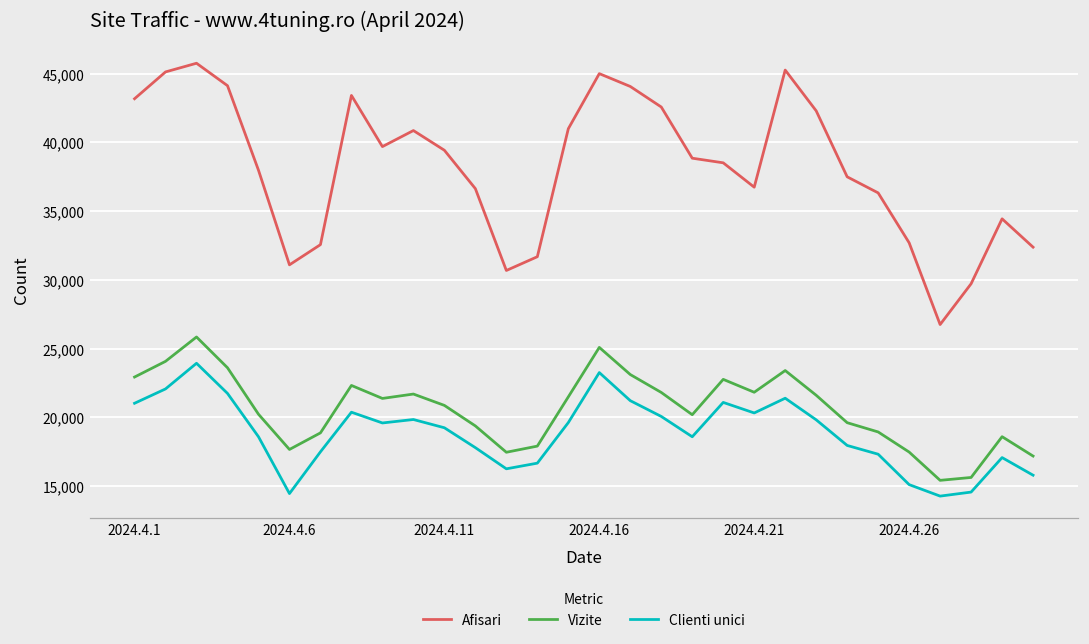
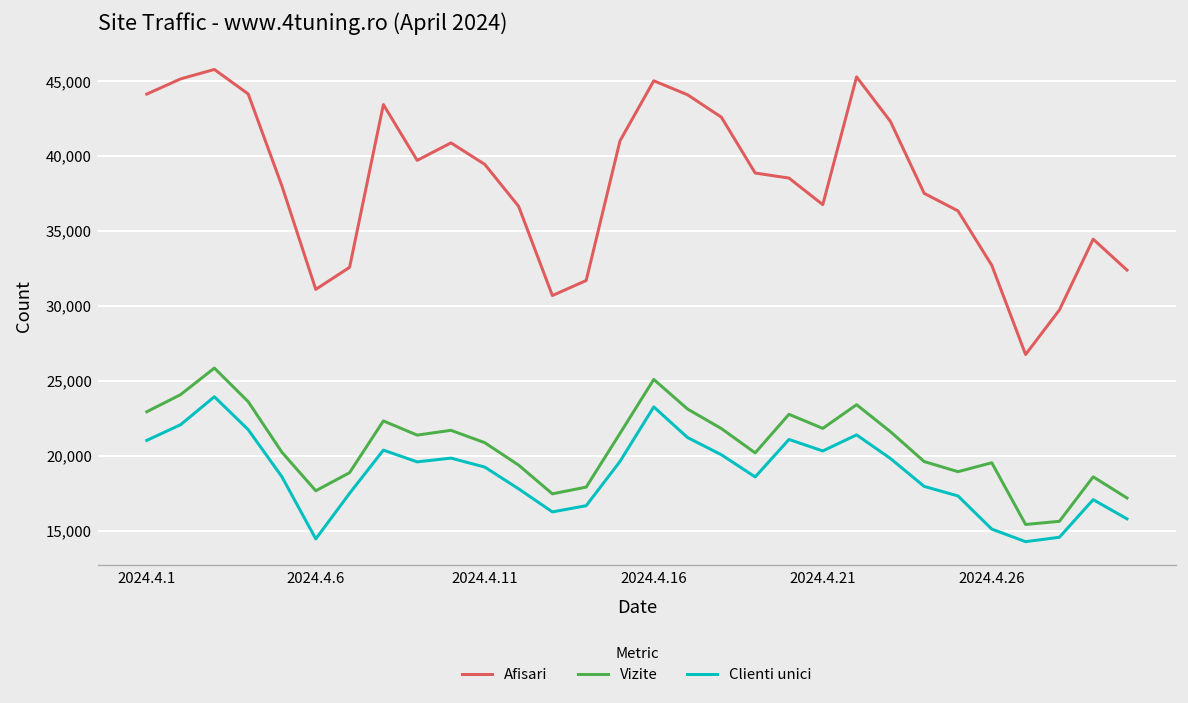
  {
    "Afisari": {
-     "2024.4.1": "43,200",
+     "2024.4.1": "44,100",
      "2024.4.6": "31,100",
      "2024.4.11": "39,400",
      "2024.4.16": "45,000",
      "2024.4.21": "36,700",
      "2024.4.26": "32,700"
    },
    "Vizite": {
      "2024.4.1": "22,900",
      "2024.4.6": "17,700",
      "2024.4.11": "20,900",
      "2024.4.16": "25,100",
      "2024.4.21": "21,800",
-     "2024.4.26": "17,500"
+     "2024.4.26": "19,500"
    },
    "Clienti unici": {
      "2024.4.1": "21,000",
      "2024.4.6": "14,500",
      "2024.4.11": "19,200",
      "2024.4.16": "23,300",
      "2024.4.21": "20,300",
      "2024.4.26": "15,100"
    }
  }
